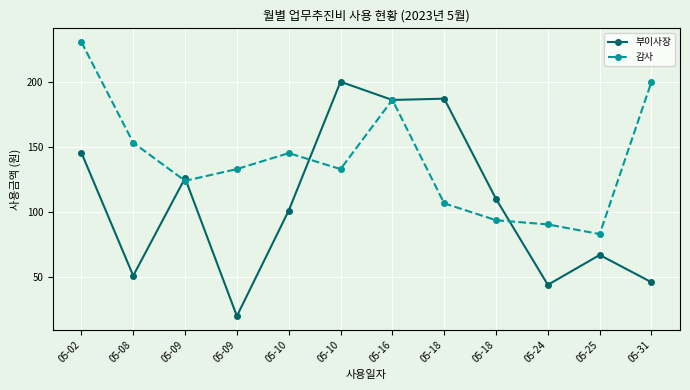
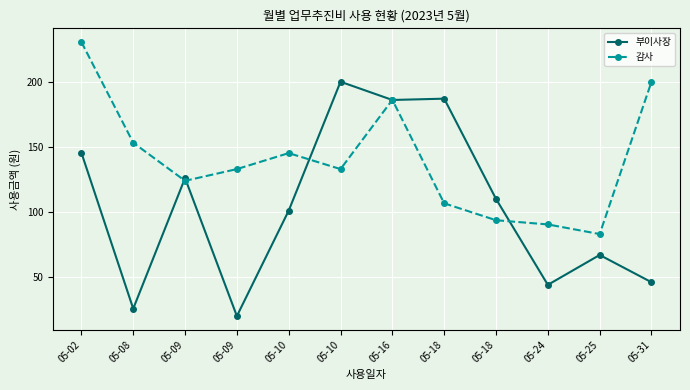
  {
    "부이사장": {
      "05-02": 146,
-     "05-08": 51,
+     "05-08": 26,
      "05-24": 44,
      "05-25": 67,
      "05-31": 46
    },
    "감사": {
      "05-02": 231,
      "05-08": 153,
      "05-24": 90,
      "05-25": 83,
      "05-31": 200
    }
  }
